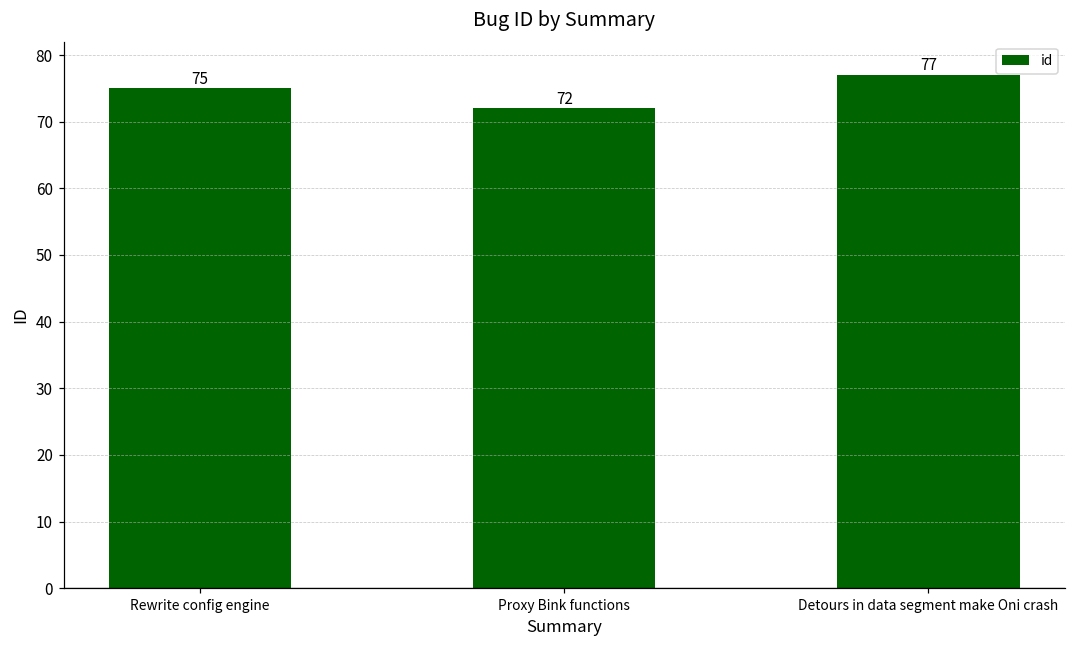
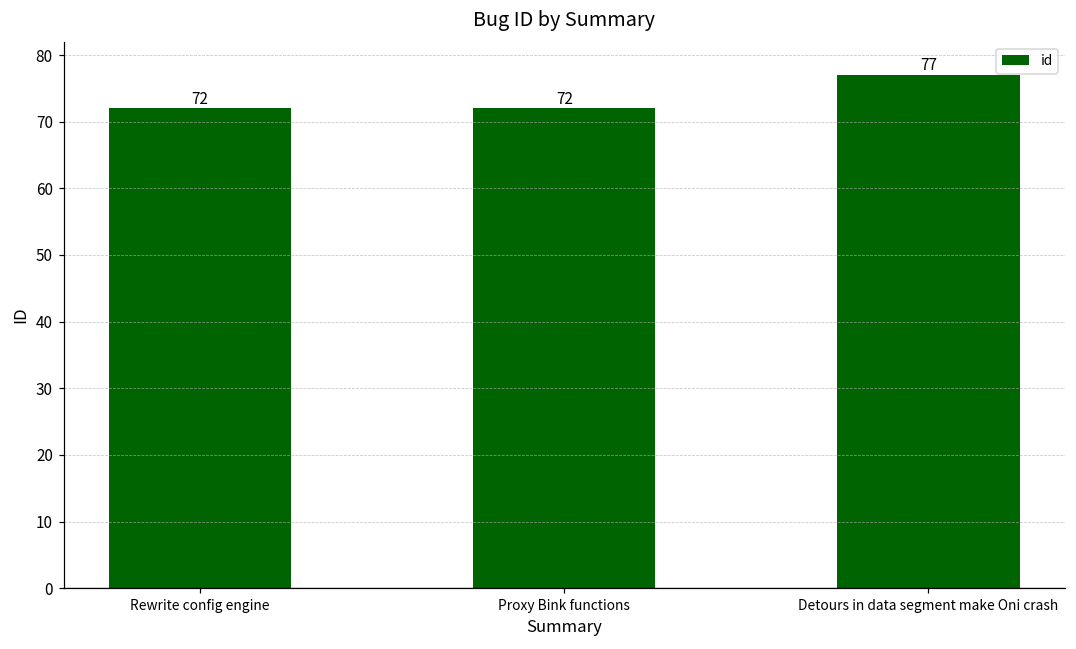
  {
-   "Rewrite config engine": 75,
+   "Rewrite config engine": 72,
    "Proxy Bink functions": 72,
    "Detours in data segment make Oni crash": 77
  }
